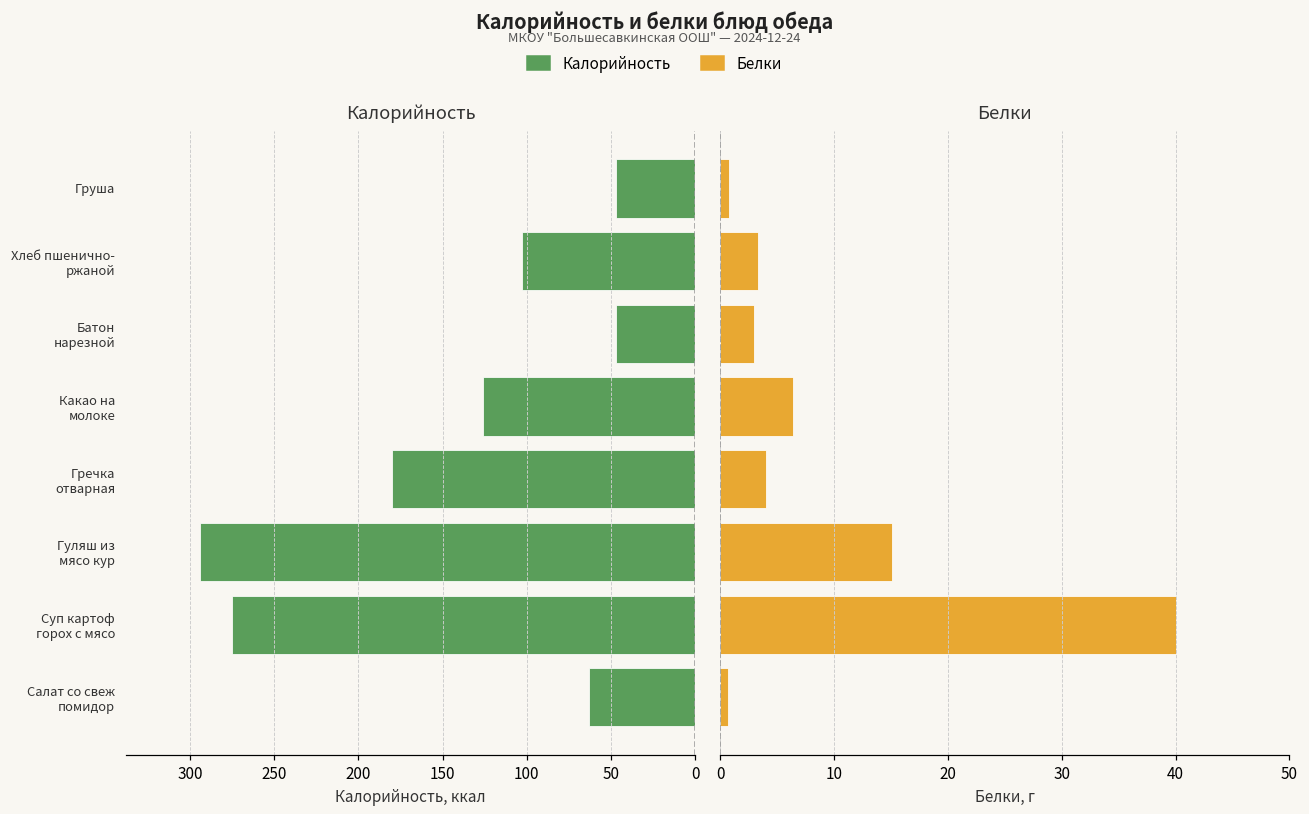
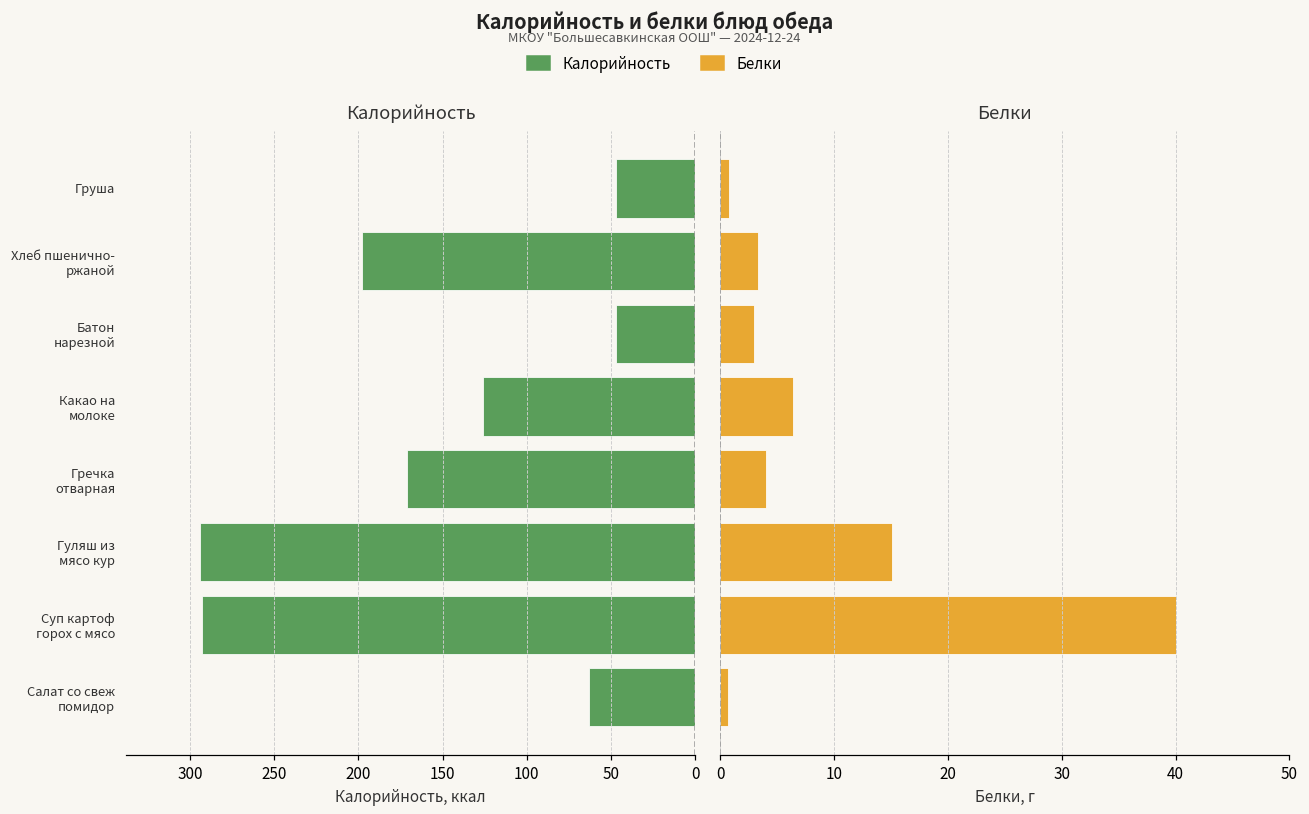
  {
    "Калорийность": {
      "Груша": 47,
-     "Хлеб пшенично- ржаной": 103,
+     "Хлеб пшенично- ржаной": 198,
      "Батон нарезной": 47,
      "Какао на молоке": 126,
-     "Гречка отварная": 180,
+     "Гречка отварная": 171,
      "Гуляш из мясо кур": 294,
-     "Суп картоф горох с мясо": 275,
+     "Суп картоф горох с мясо": 293,
      "Салат со свеж помидор": 63
    }
  }
